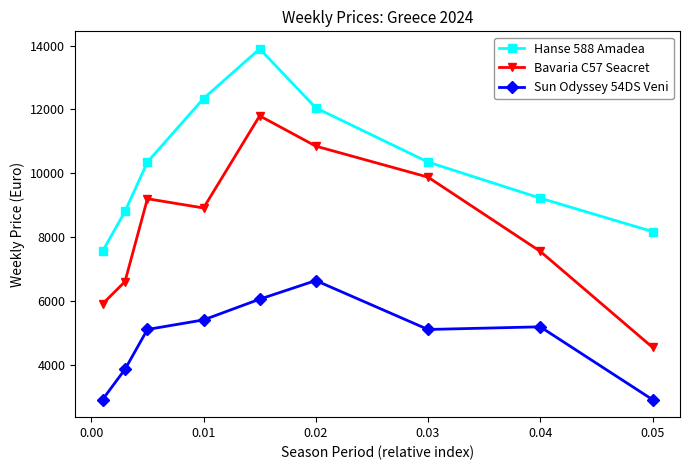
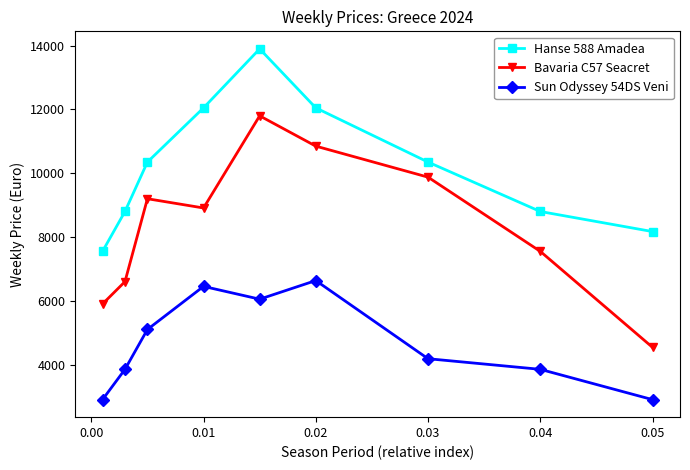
  {
    "Hanse 588 Amadea": {
-     "0.01": 12300,
+     "0.01": 12100,
      "0.02": 12100,
      "0.03": 10400,
-     "0.04": 9200,
+     "0.04": 8800,
      "0.05": 8200
    },
    "Bavaria C57 Seacret": {
      "0.01": 8900,
      "0.02": 10900,
      "0.03": 9900,
      "0.04": 7600,
      "0.05": 4500
    },
    "Sun Odyssey 54DS Veni": {
-     "0.01": 5400,
+     "0.01": 6500,
      "0.02": 6600,
-     "0.03": 5100,
-     "0.04": 5200,
+     "0.03": 4200,
+     "0.04": 3900,
      "0.05": 2900
    }
  }
